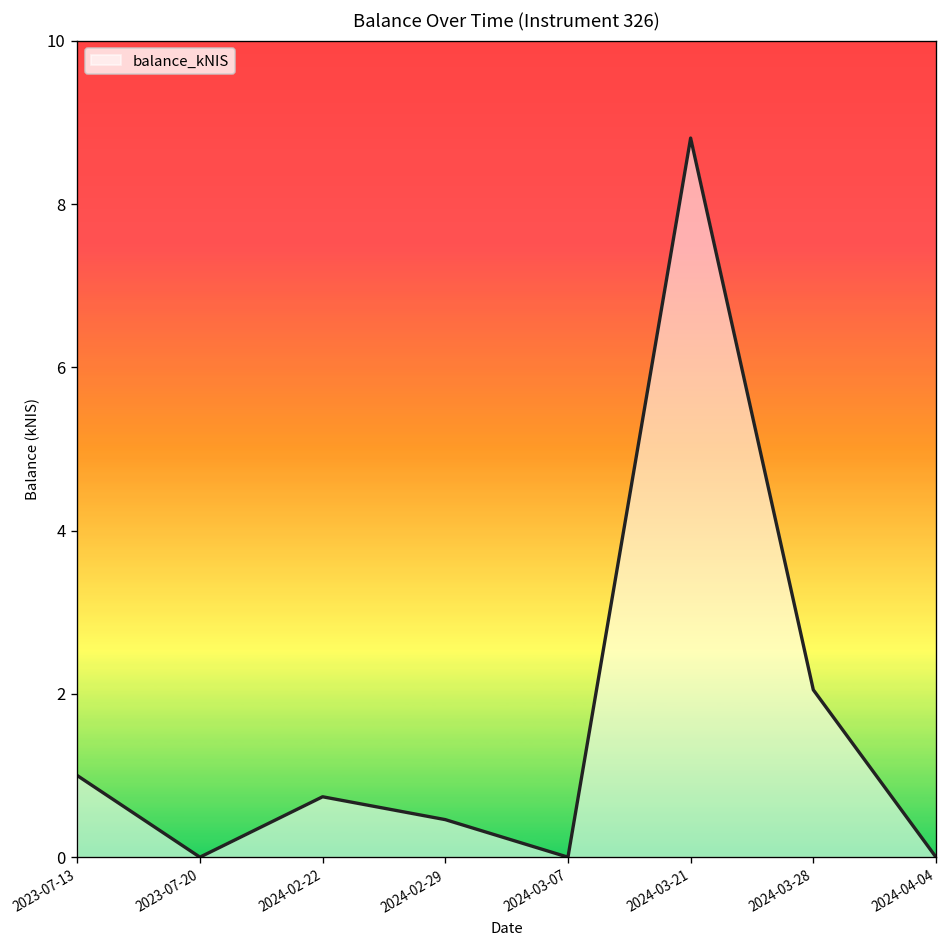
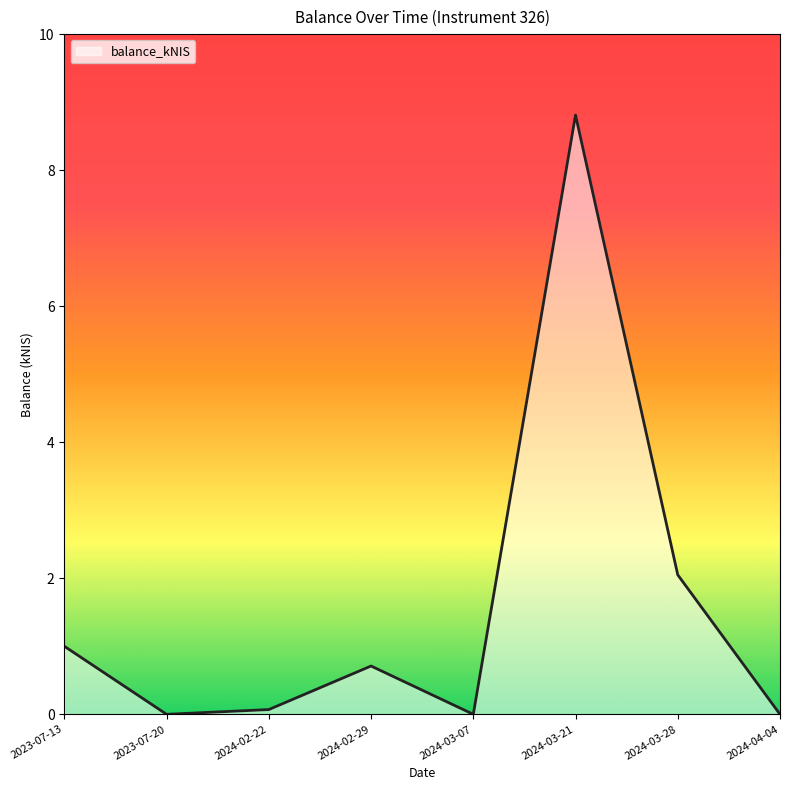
  {
    "2023-07-13": 1.0,
    "2023-07-20": 0.0,
-   "2024-02-22": 0.7,
-   "2024-02-29": 0.5,
+   "2024-02-22": 0.1,
+   "2024-02-29": 0.7,
    "2024-03-07": 0.0,
    "2024-03-21": 8.8,
    "2024-03-28": 2.1,
    "2024-04-04": 0.0
  }
